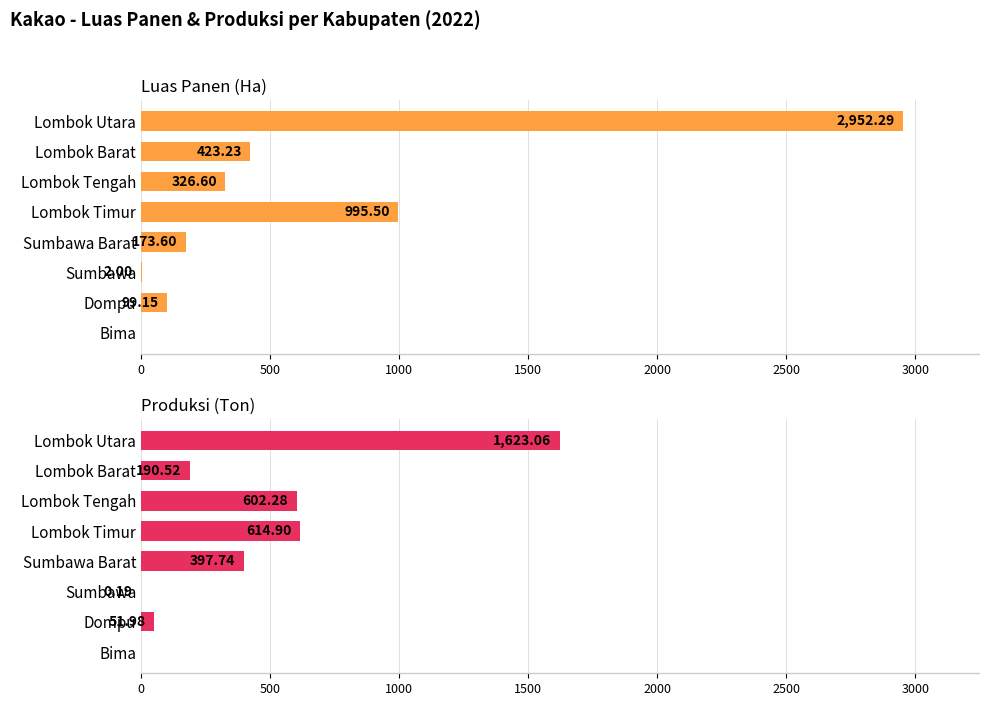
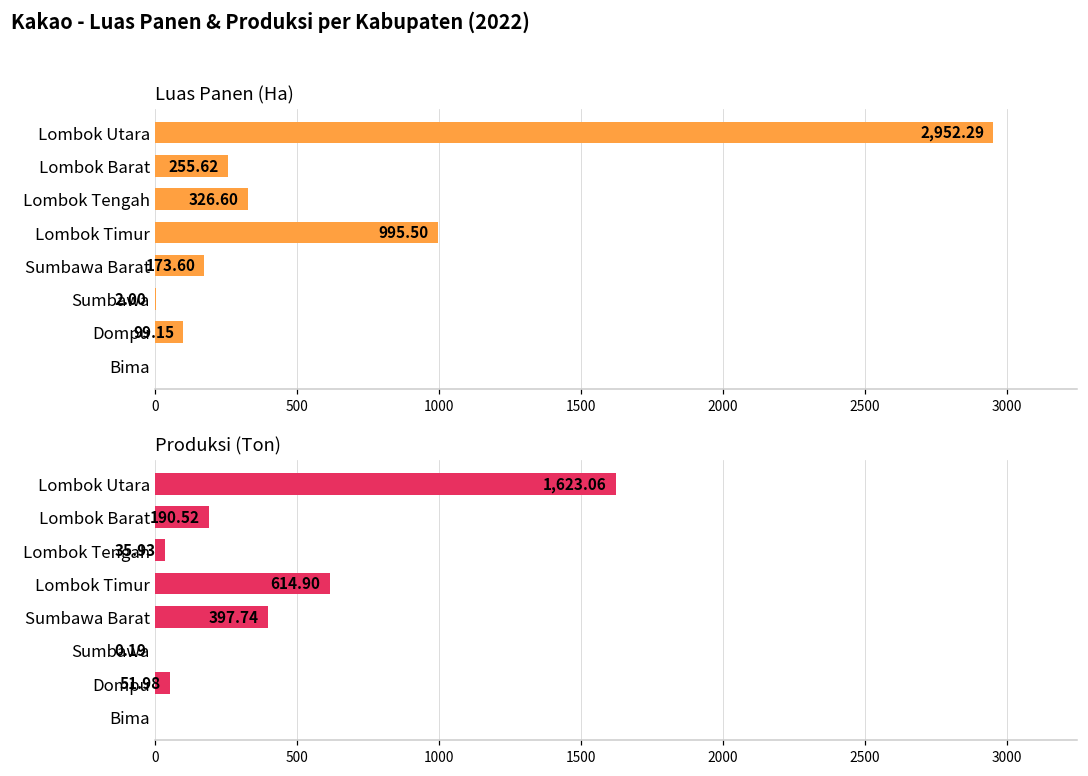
  {
    "Luas Panen (Ha)": {
      "Lombok Utara": "2,952.29",
-     "Lombok Barat": "423.23",
+     "Lombok Barat": "255.62",
      "Lombok Tengah": "326.60",
      "Lombok Timur": "995.50",
      "Sumbawa Barat": "173.60",
      "Sumbawa": "2.00",
      "Dompu": "99.15"
    },
    "Produksi (Ton)": {
      "Lombok Utara": "1,623.06",
      "Lombok Barat": "190.52",
-     "Lombok Tengah": "602.28",
+     "Lombok Tengah": "35.93",
      "Lombok Timur": "614.90",
      "Sumbawa Barat": "397.74",
      "Sumbawa": "0.19",
      "Dompu": "51.98"
    }
  }
